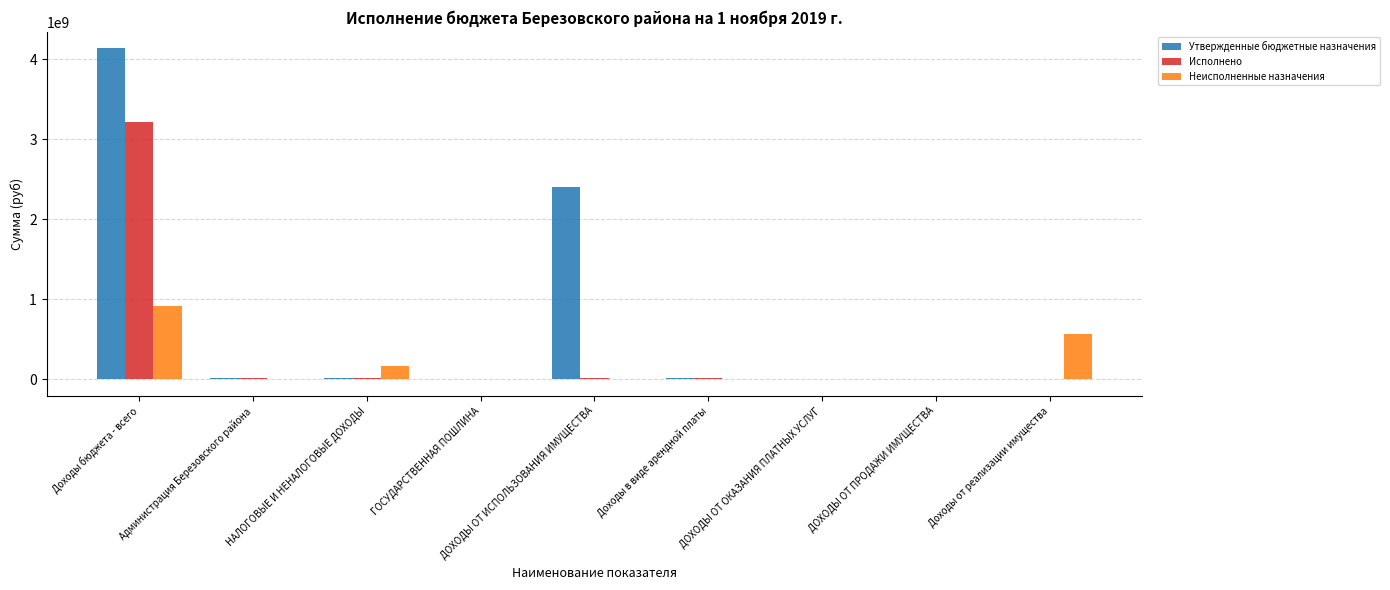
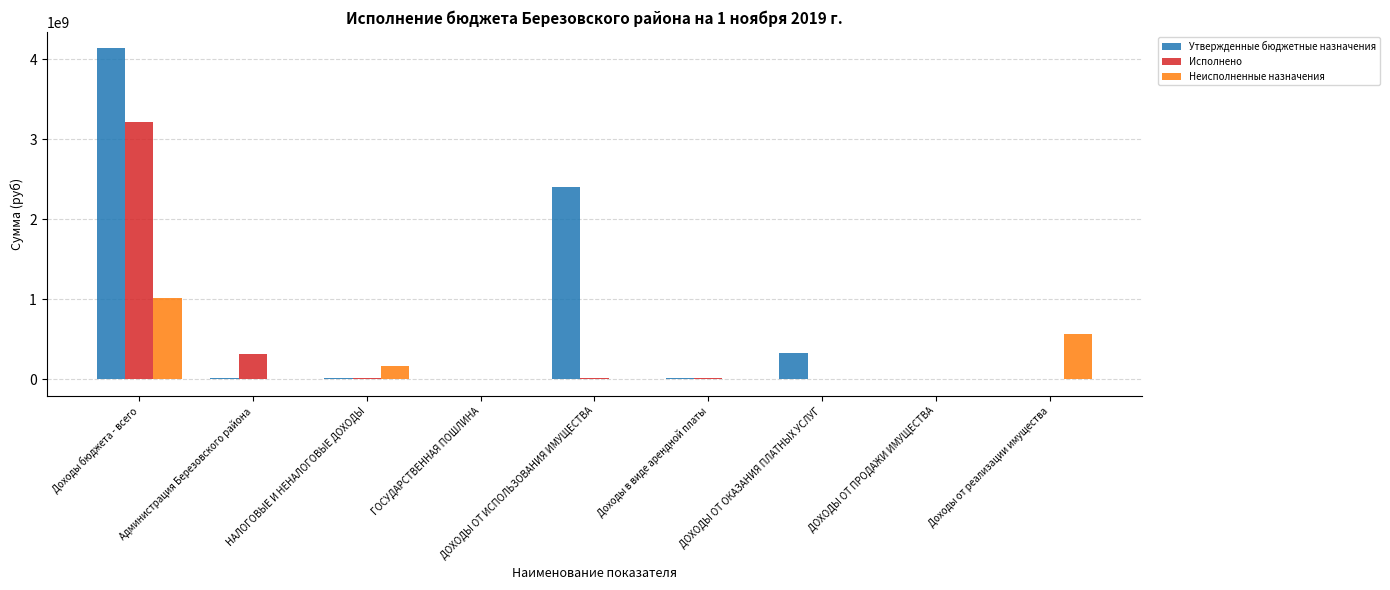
  {
    "Утвержденные бюджетные назначения": {
      "Доходы бюджета - всего": 4100000000,
      "ДОХОДЫ ОТ ИСПОЛЬЗОВАНИЯ ИМУЩЕСТВА": 2400000000,
-     "ДОХОДЫ ОТ ОКАЗАНИЯ ПЛАТНЫХ УСЛУГ": 0
+     "ДОХОДЫ ОТ ОКАЗАНИЯ ПЛАТНЫХ УСЛУГ": 300000000
    },
    "Исполнено": {
      "Доходы бюджета - всего": 3200000000,
-     "Администрация Березовского района": 0,
+     "Администрация Березовского района": 300000000,
      "ГОСУДАРСТВЕННАЯ ПОШЛИНА": 0
    },
    "Неисполненные назначения": {
-     "Доходы бюджета - всего": 900000000,
+     "Доходы бюджета - всего": 1000000000,
      "НАЛОГОВЫЕ И НЕНАЛОГОВЫЕ ДОХОДЫ": 200000000,
      "Доходы от реализации имущества": 600000000
    }
  }
